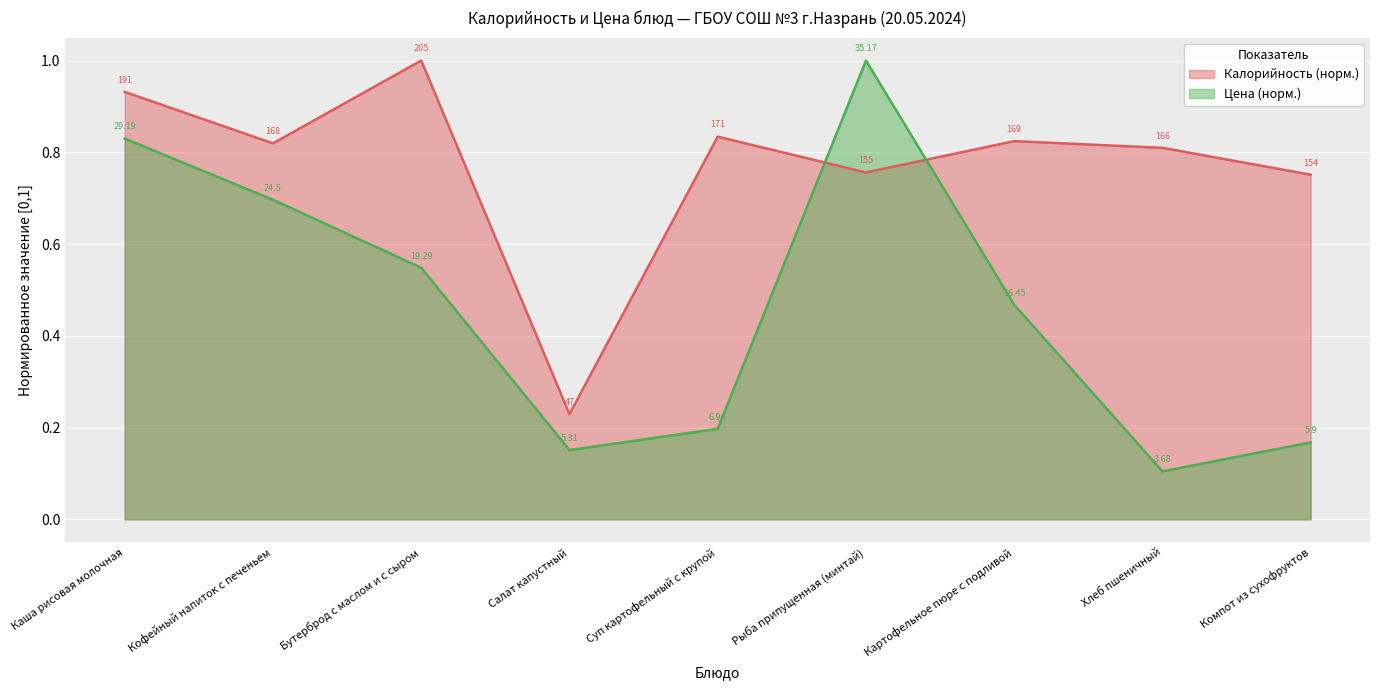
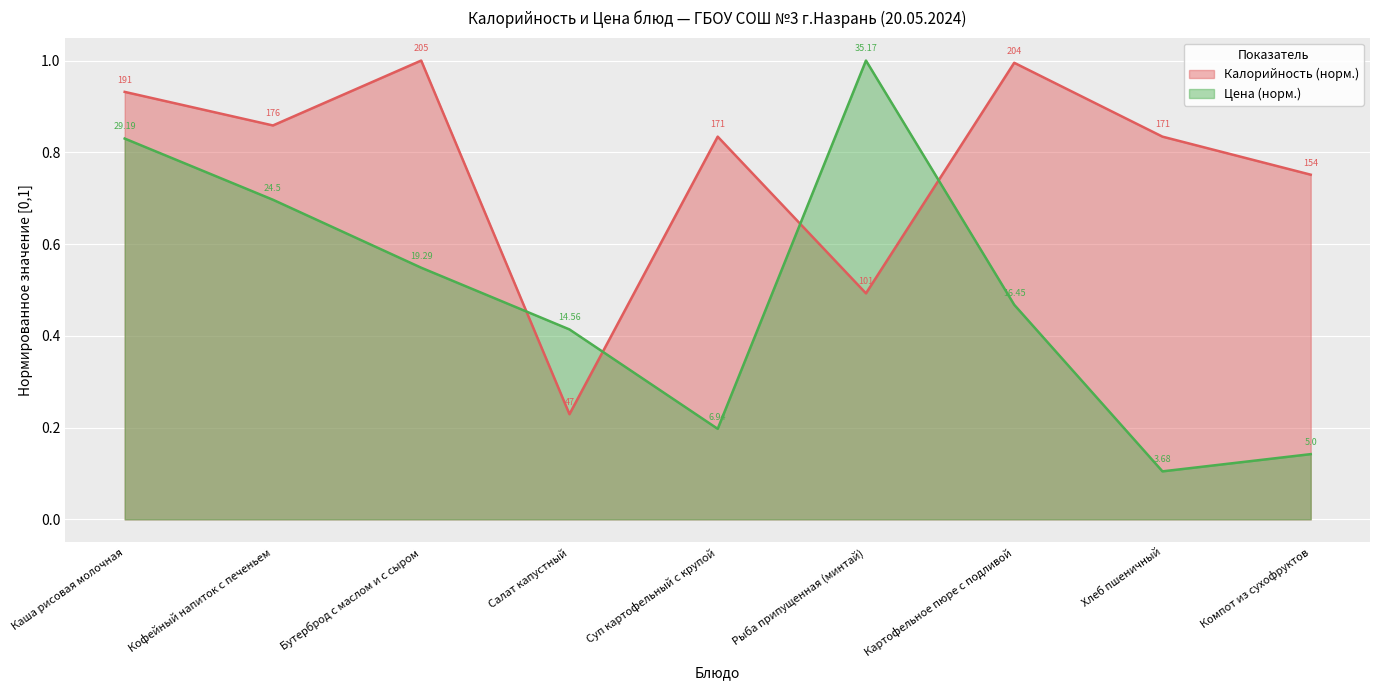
  {
    "Калорийность (норм.)": {
-     "Кофейный напиток с печеньем": 168,
-     "Рыба припущенная (минтай)": 155,
-     "Картофельное пюре с подливой": 169,
-     "Хлеб пшеничный": 166
+     "Кофейный напиток с печеньем": 176,
+     "Рыба припущенная (минтай)": 101,
+     "Картофельное пюре с подливой": 204,
+     "Хлеб пшеничный": 171
    },
    "Цена (норм.)": {
-     "Салат капустный": 5.31,
-     "Компот из сухофруктов": 5.9
+     "Салат капустный": 14.56,
+     "Компот из сухофруктов": 5.0
    }
  }
